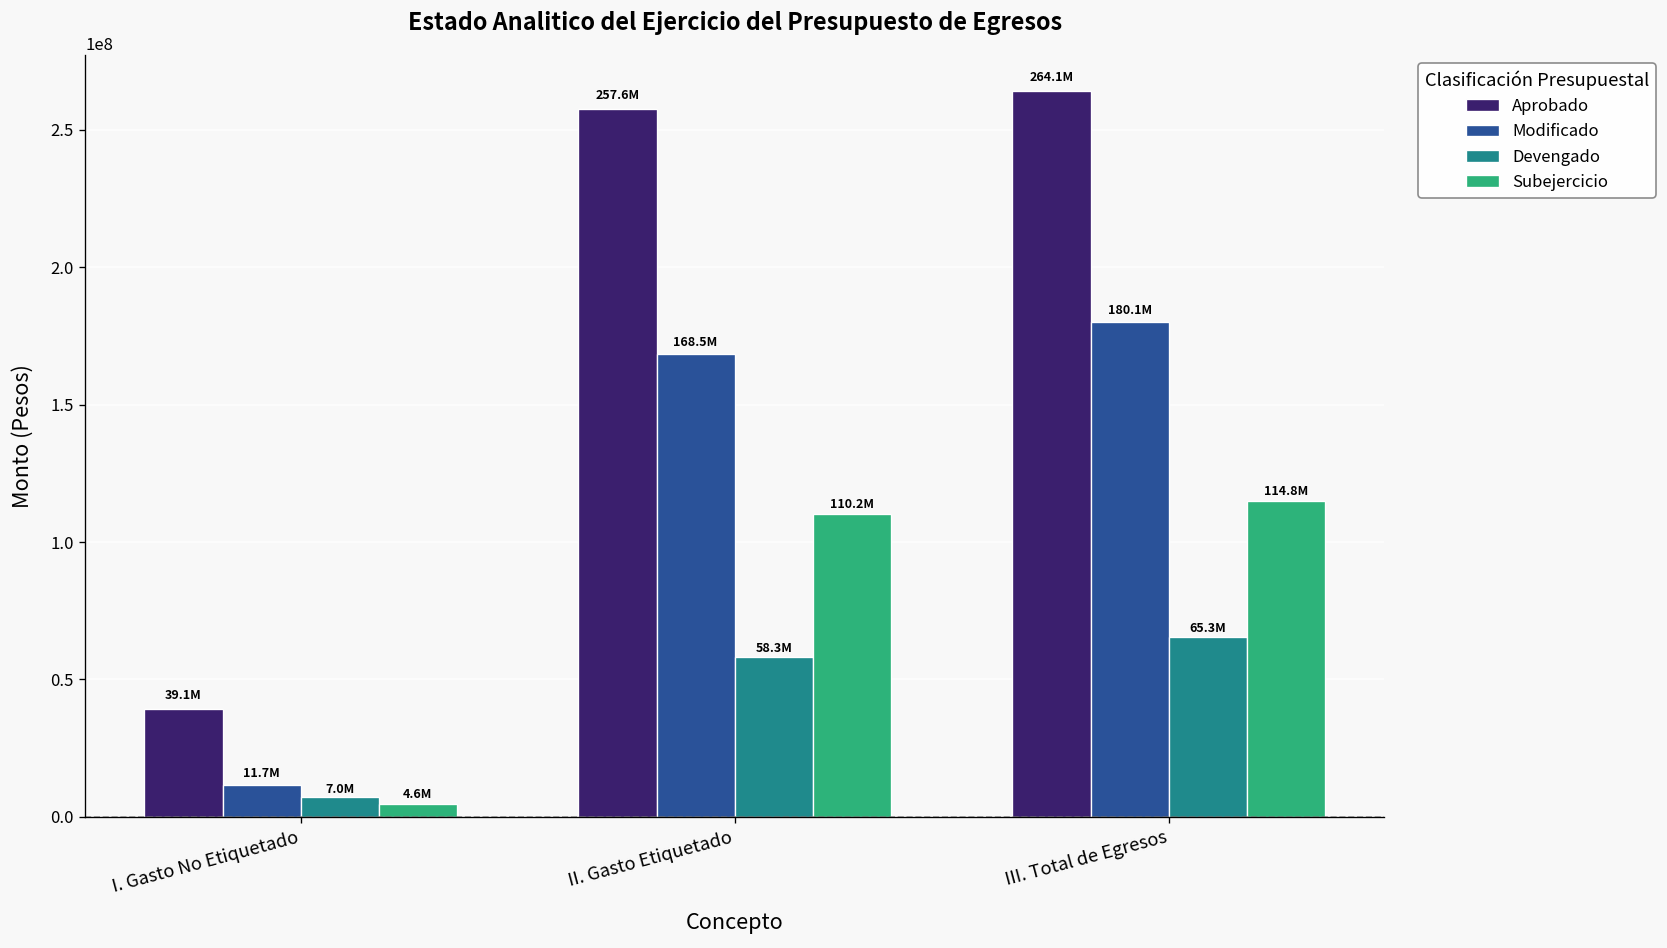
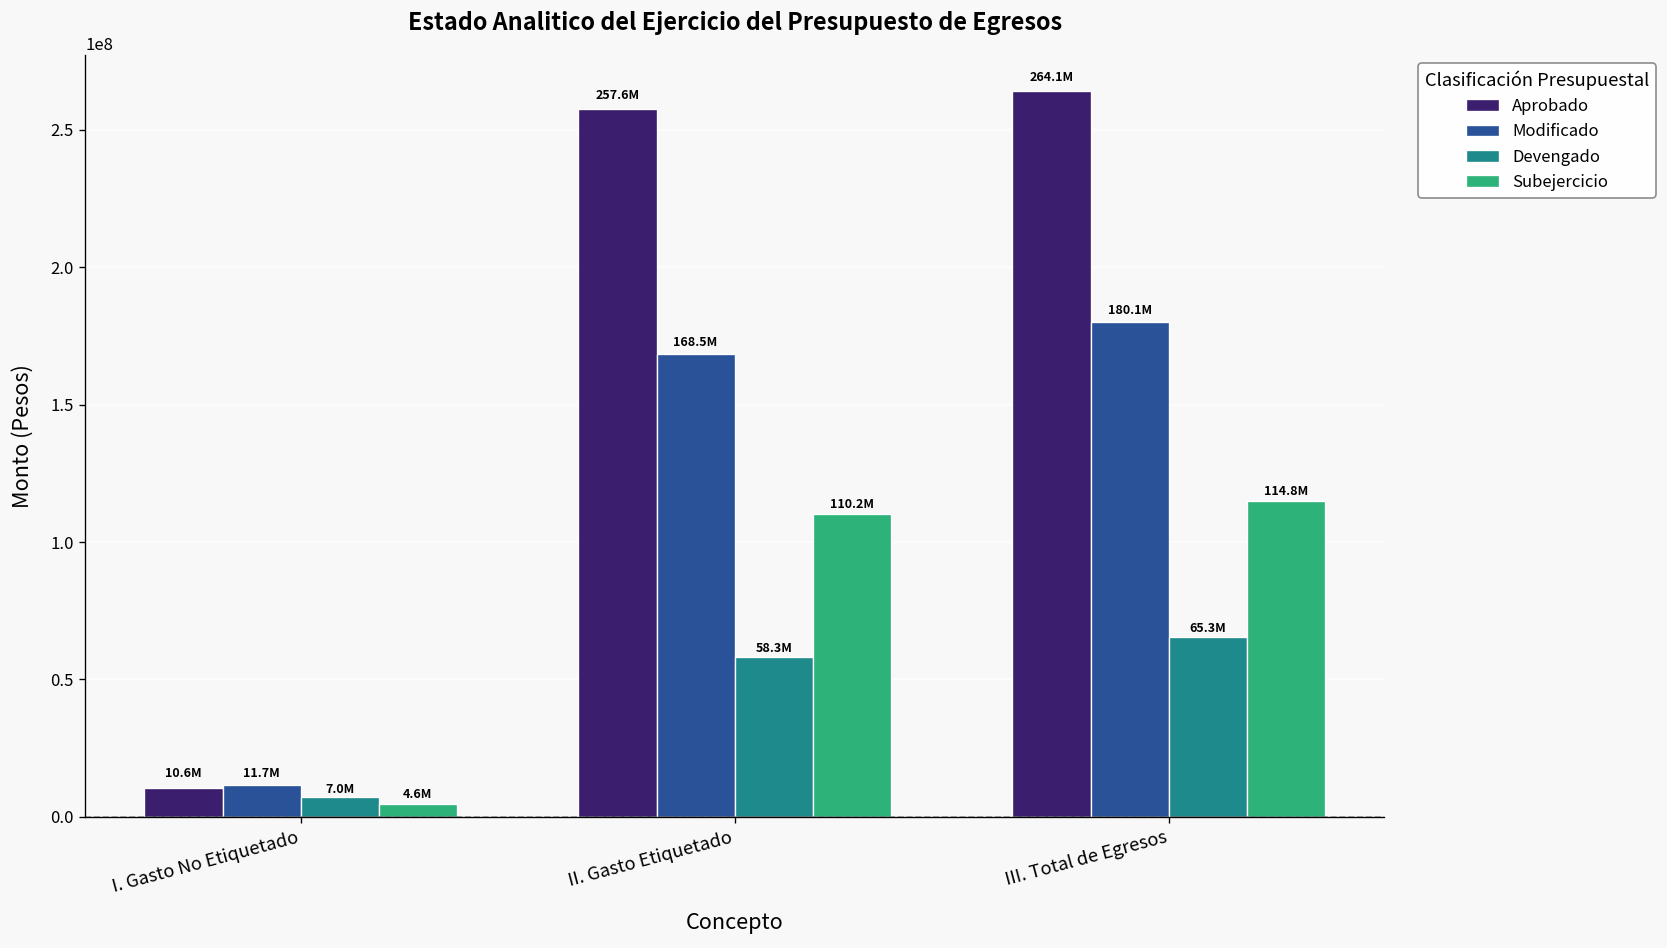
  {
    "Aprobado": {
-     "I. Gasto No Etiquetado": "39.1M",
+     "I. Gasto No Etiquetado": "10.6M",
      "II. Gasto Etiquetado": "257.6M",
      "III. Total de Egresos": "264.1M"
    }
  }
